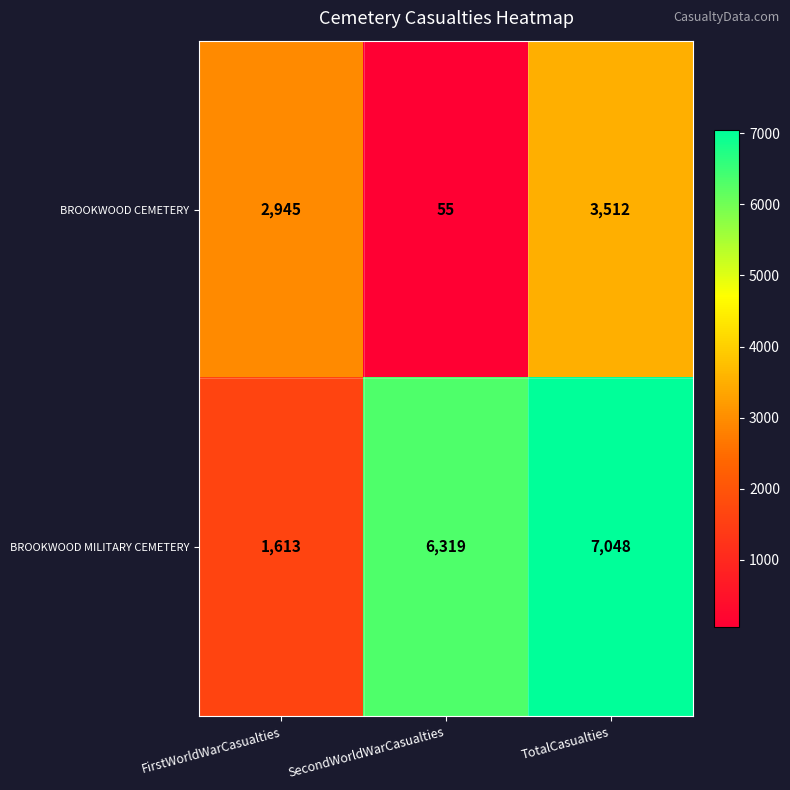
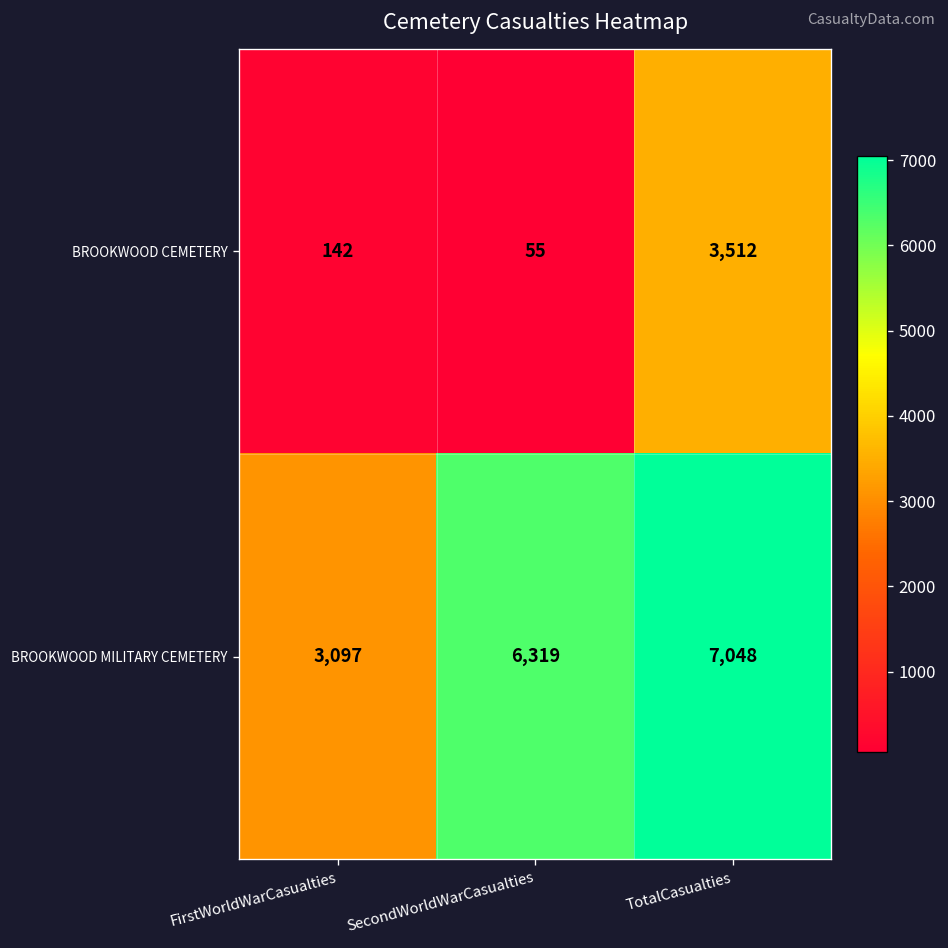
  {
    "BROOKWOOD CEMETERY": {
-     "FirstWorldWarCasualties": "2,945",
+     "FirstWorldWarCasualties": "142",
      "SecondWorldWarCasualties": "55",
      "TotalCasualties": "3,512"
    },
    "BROOKWOOD MILITARY CEMETERY": {
-     "FirstWorldWarCasualties": "1,613",
+     "FirstWorldWarCasualties": "3,097",
      "SecondWorldWarCasualties": "6,319",
      "TotalCasualties": "7,048"
    }
  }
